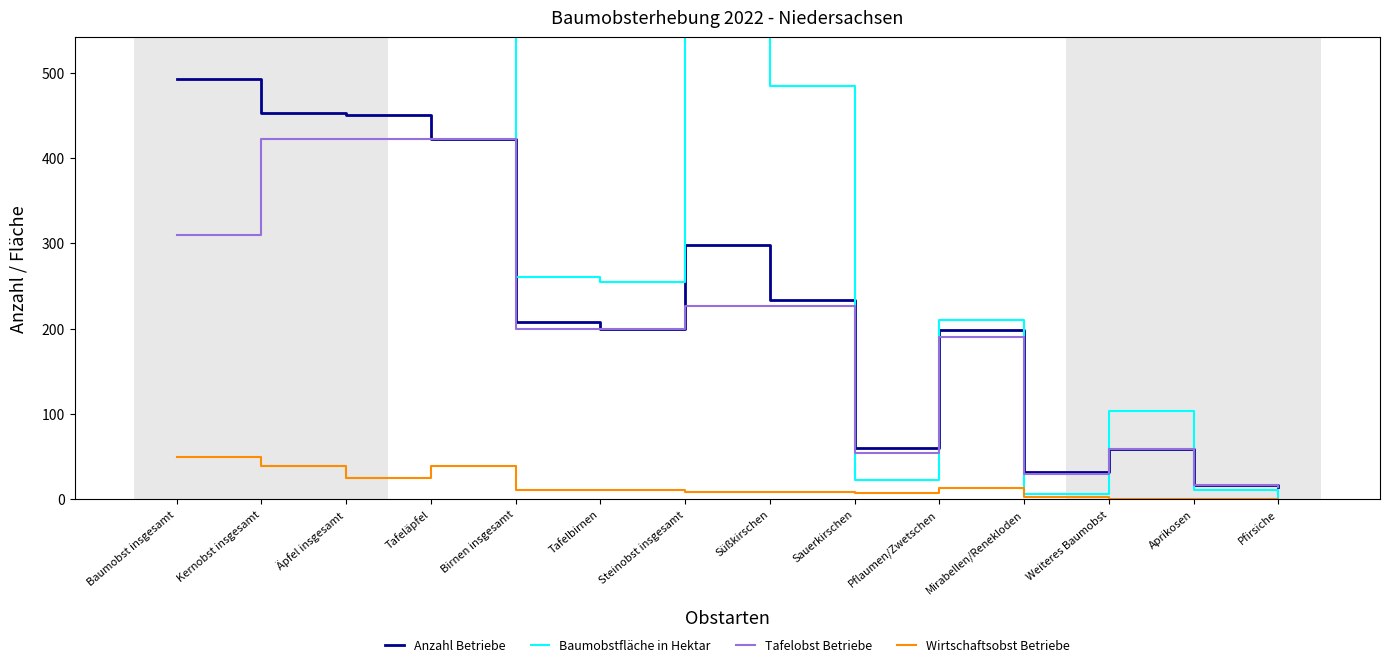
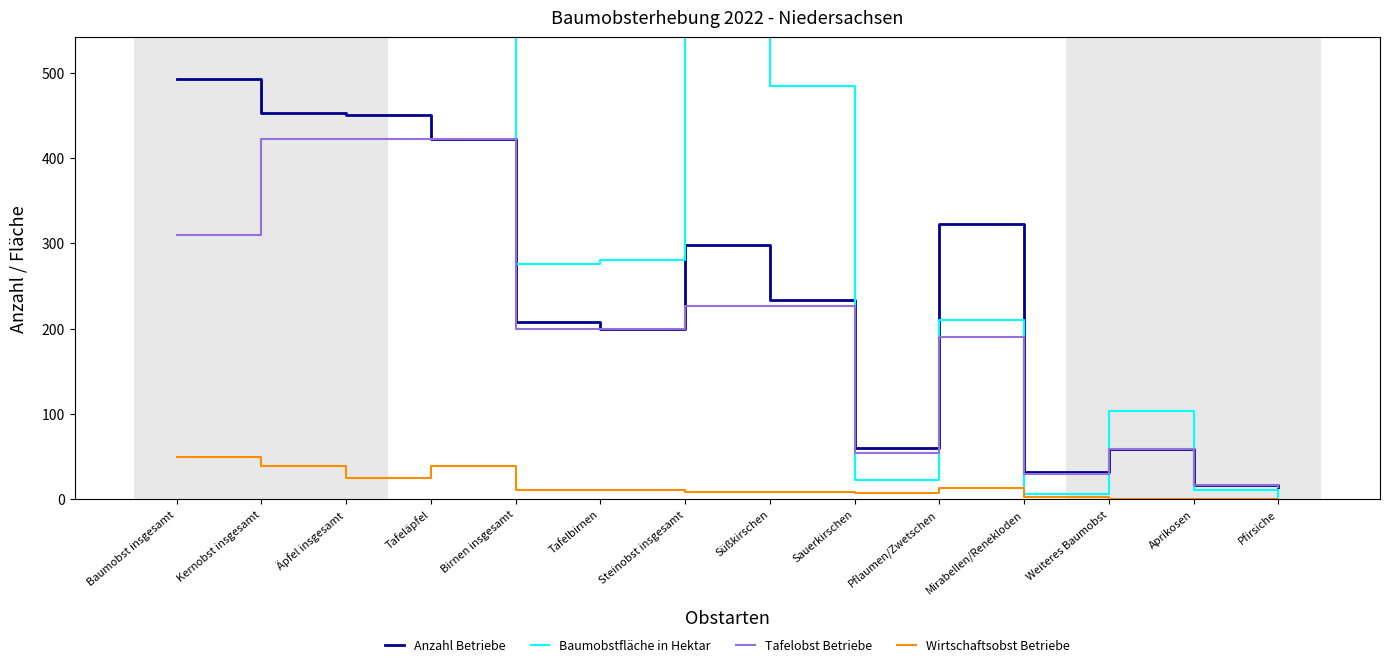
  {
    "Anzahl Betriebe": {
      "Baumobst insgesamt": 490,
      "Kernobst insgesamt": 450,
      "Äpfel insgesamt": 450,
      "Birnen insgesamt": 210,
      "Steinobst insgesamt": 300,
      "Süßkirschen": 230,
      "Sauerkirschen": 60,
-     "Pflaumen/Zwetschen": 200
+     "Pflaumen/Zwetschen": 320
    },
    "Baumobstfläche in Hektar": {
-     "Birnen insgesamt": 260,
-     "Tafelbirnen": 260,
+     "Birnen insgesamt": 280,
+     "Tafelbirnen": 280,
      "Süßkirschen": 480,
      "Sauerkirschen": 20,
      "Pflaumen/Zwetschen": 210,
      "Mirabellen/Renekloden": 10,
      "Weiteres Baumobst": 100,
      "Aprikosen": 10
    },
    "Tafelobst Betriebe": {
      "Baumobst insgesamt": 310,
      "Kernobst insgesamt": 420,
      "Äpfel insgesamt": 420,
      "Birnen insgesamt": 200,
      "Steinobst insgesamt": 230,
      "Süßkirschen": 230,
      "Sauerkirschen": 50,
      "Pflaumen/Zwetschen": 190
    },
    "Wirtschaftsobst Betriebe": {
      "Baumobst insgesamt": 50,
      "Kernobst insgesamt": 40,
      "Äpfel insgesamt": 30,
      "Tafeläpfel": 40,
      "Birnen insgesamt": 10,
      "Tafelbirnen": 10,
      "Steinobst insgesamt": 10,
      "Süßkirschen": 10,
      "Sauerkirschen": 10,
      "Pflaumen/Zwetschen": 10,
      "Mirabellen/Renekloden": 0,
      "Weiteres Baumobst": 0,
      "Aprikosen": 0
    }
  }
